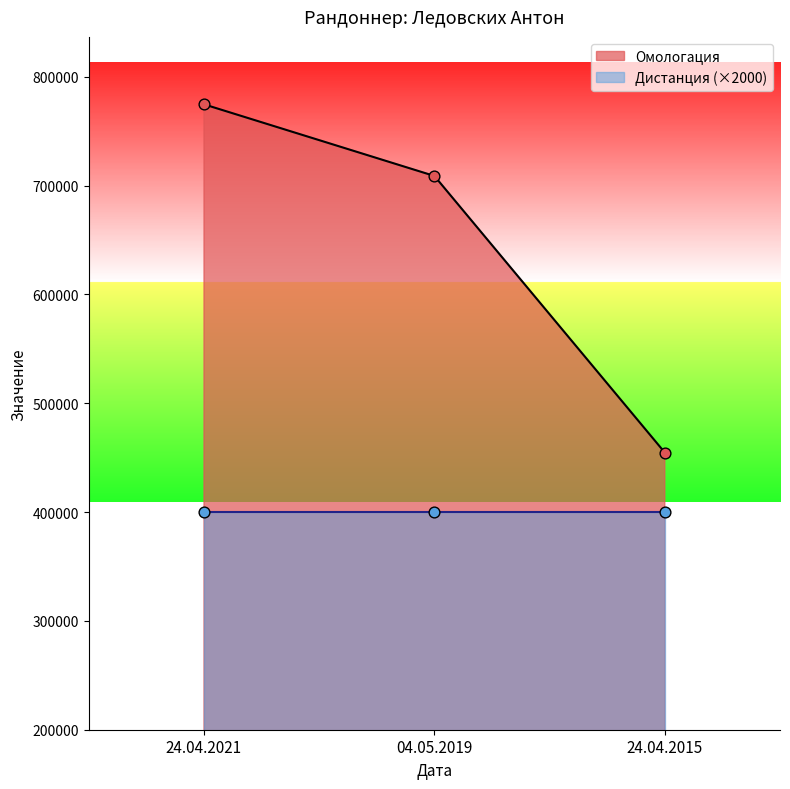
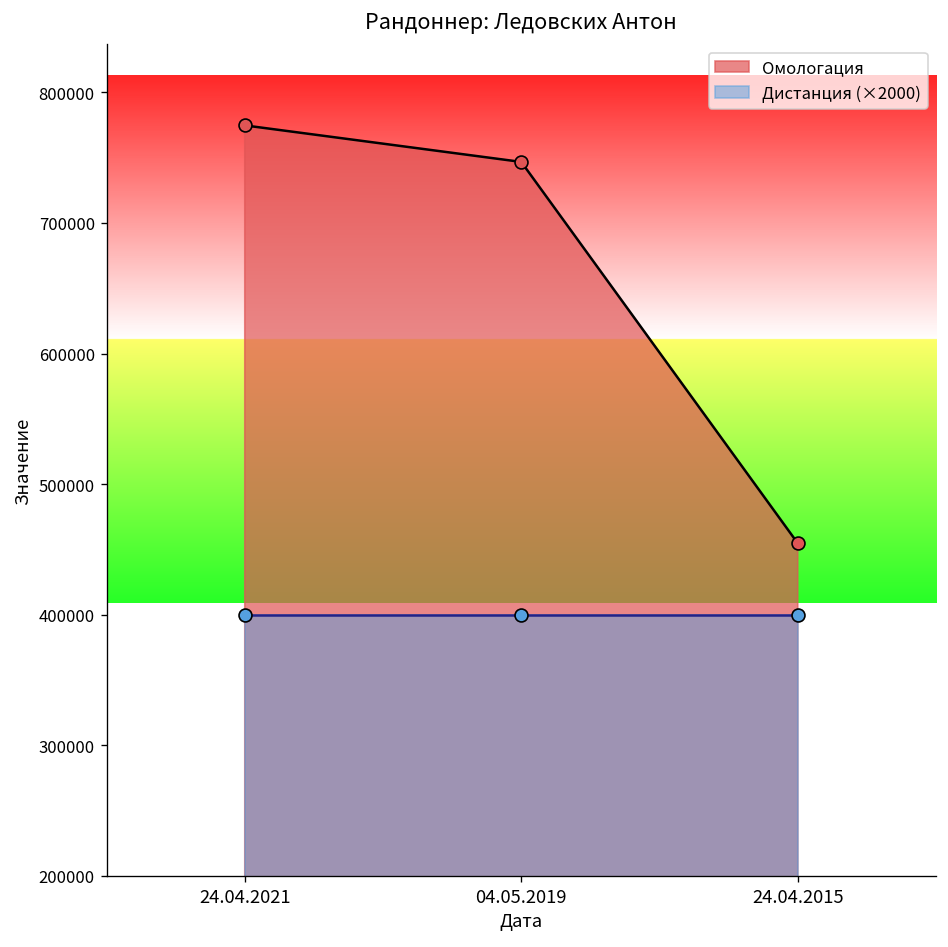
  {
    "Омологация": {
      "24.04.2021": 775000,
-     "04.05.2019": 709000,
+     "04.05.2019": 747000,
      "24.04.2015": 455000
    },
    "Дистанция (×2000)": {
      "24.04.2021": 400000,
      "04.05.2019": 400000,
      "24.04.2015": 400000
    }
  }
